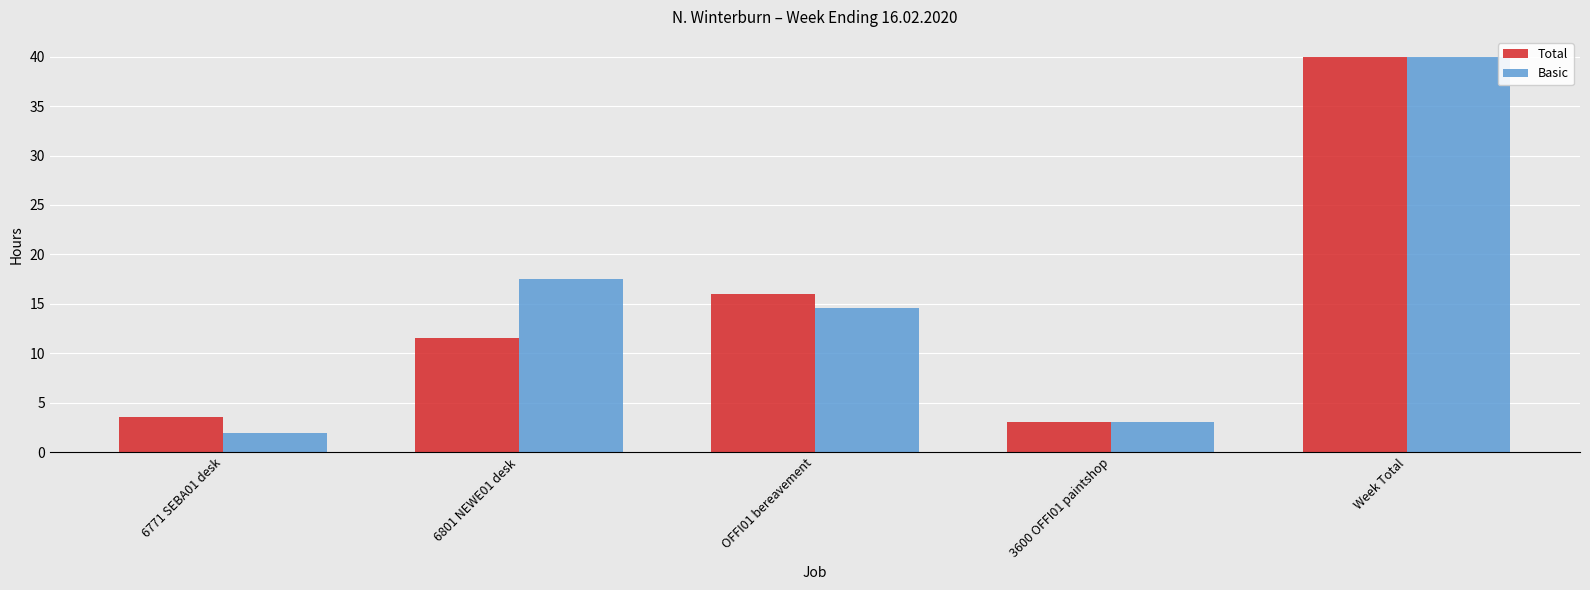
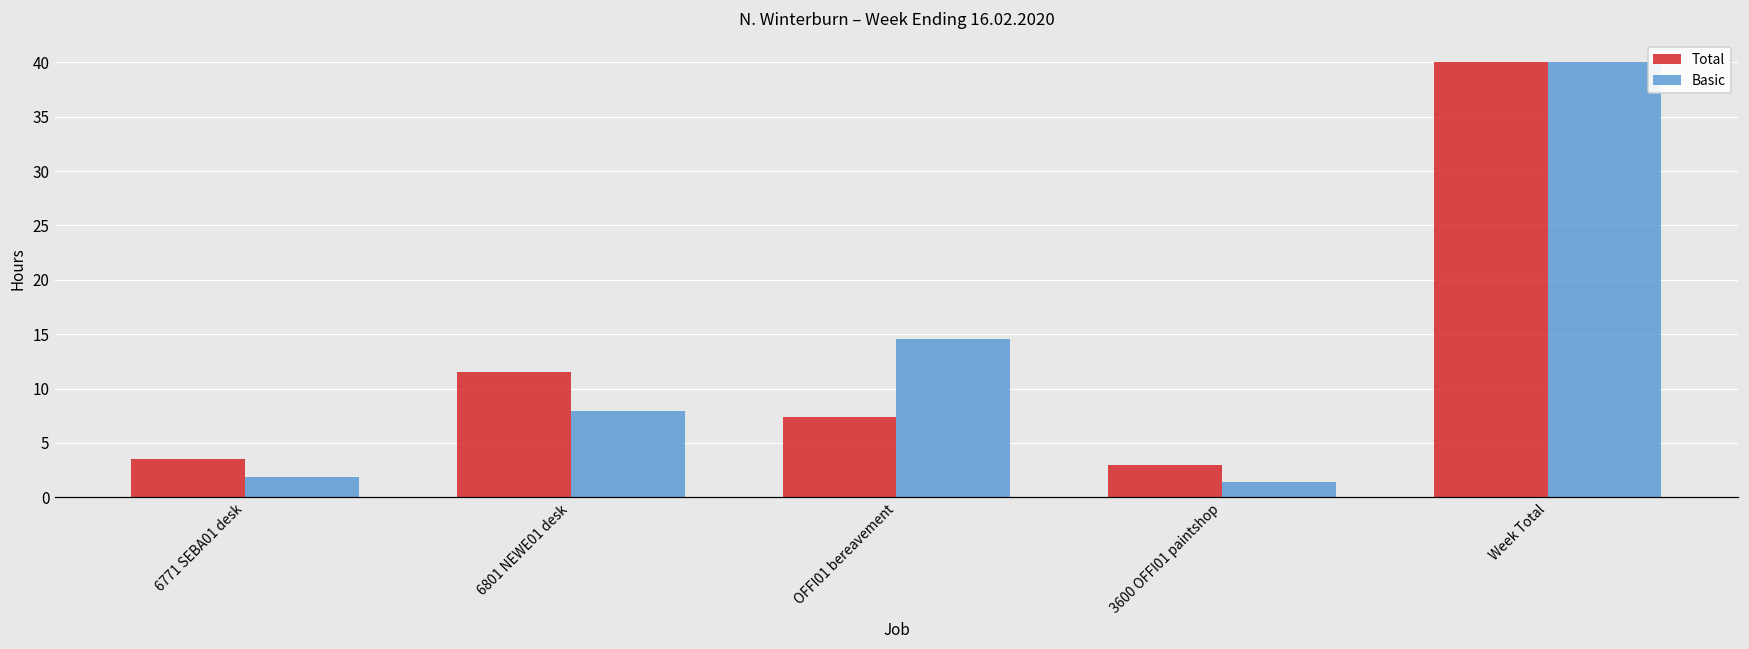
  {
    "Total": {
      "6771 SEBA01 desk": 4,
      "6801 NEWE01 desk": 12,
-     "OFFI01 bereavement": 16,
+     "OFFI01 bereavement": 7,
      "3600 OFFI01 paintshop": 3,
      "Week Total": 40
    },
    "Basic": {
      "6771 SEBA01 desk": 2,
-     "6801 NEWE01 desk": 18,
+     "6801 NEWE01 desk": 8,
      "OFFI01 bereavement": 15,
-     "3600 OFFI01 paintshop": 3,
+     "3600 OFFI01 paintshop": 1,
      "Week Total": 40
    }
  }
